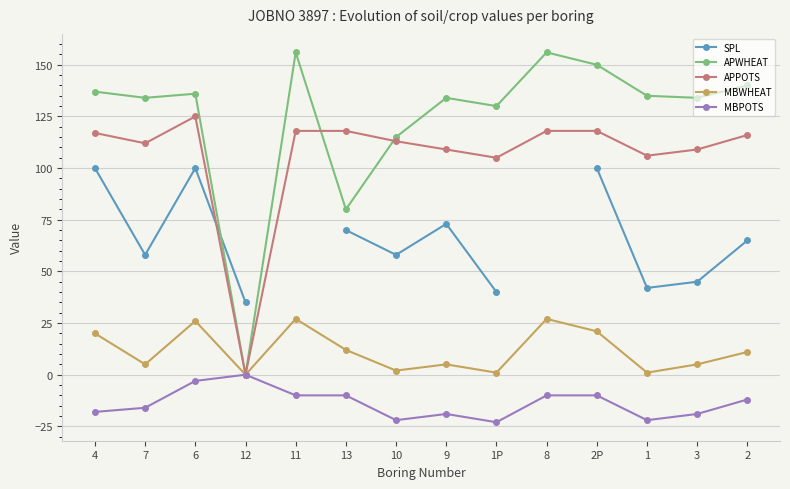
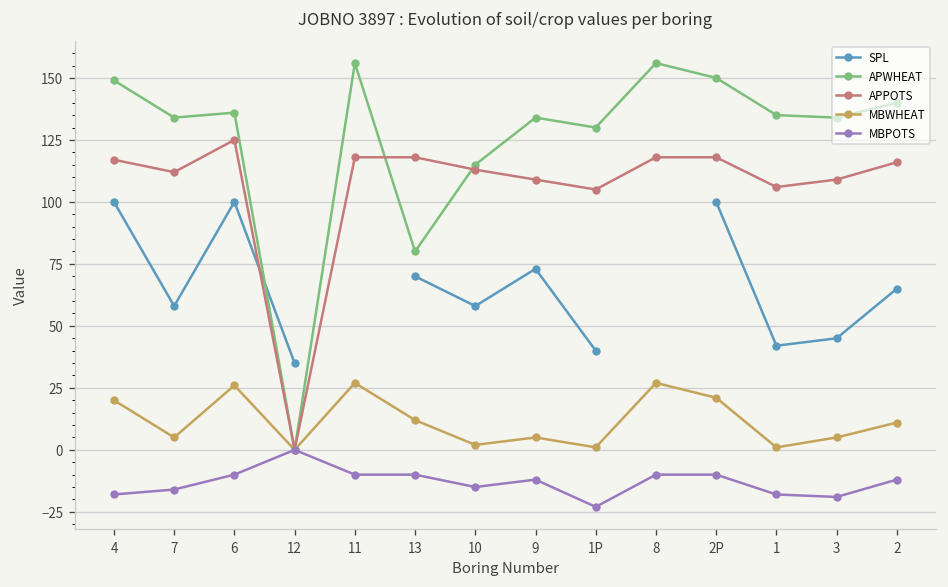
  {
    "APWHEAT": {
-     "4": 137,
+     "4": 149,
      "7": 134,
      "6": 136,
      "11": 156,
      "13": 80,
      "10": 115,
      "9": 134,
      "1P": 130,
      "8": 156,
      "2P": 150,
      "1": 135
    },
    "MBPOTS": {
      "4": -18,
      "7": -16,
-     "6": -3,
+     "6": -10,
      "11": -10,
      "13": -10,
-     "10": -22,
-     "9": -19,
+     "10": -15,
+     "9": -12,
      "1P": -23,
      "8": -10,
      "2P": -10,
-     "1": -22,
+     "1": -18,
      "3": -19,
      "2": -12
    }
  }
